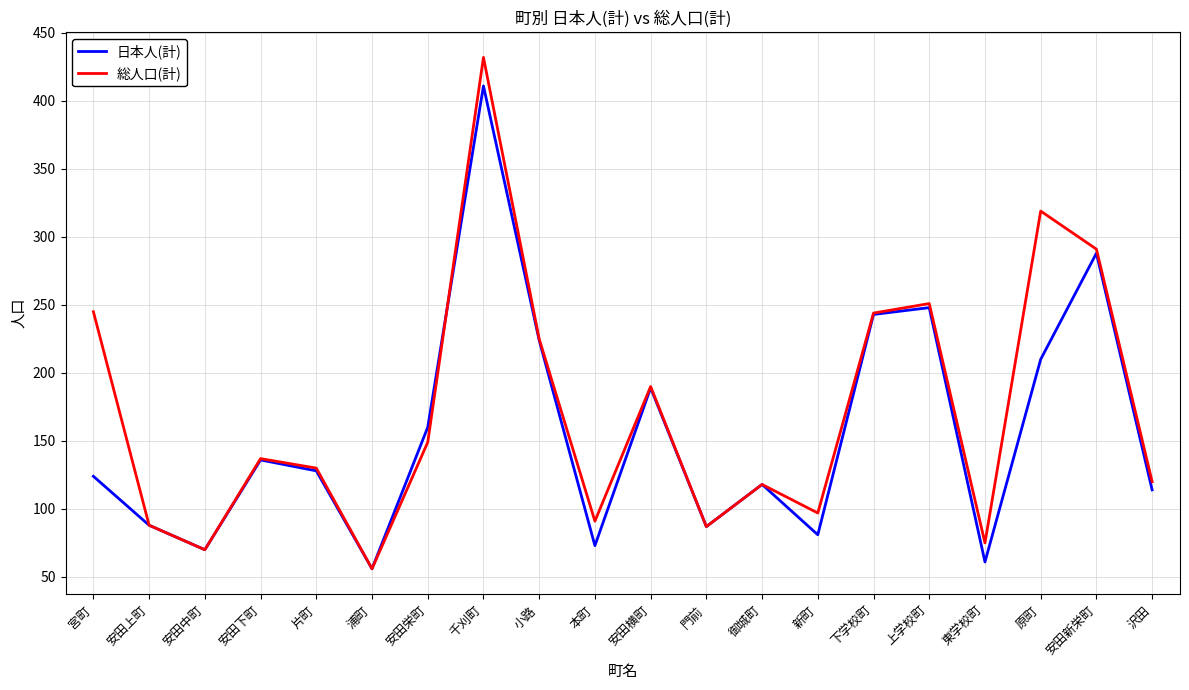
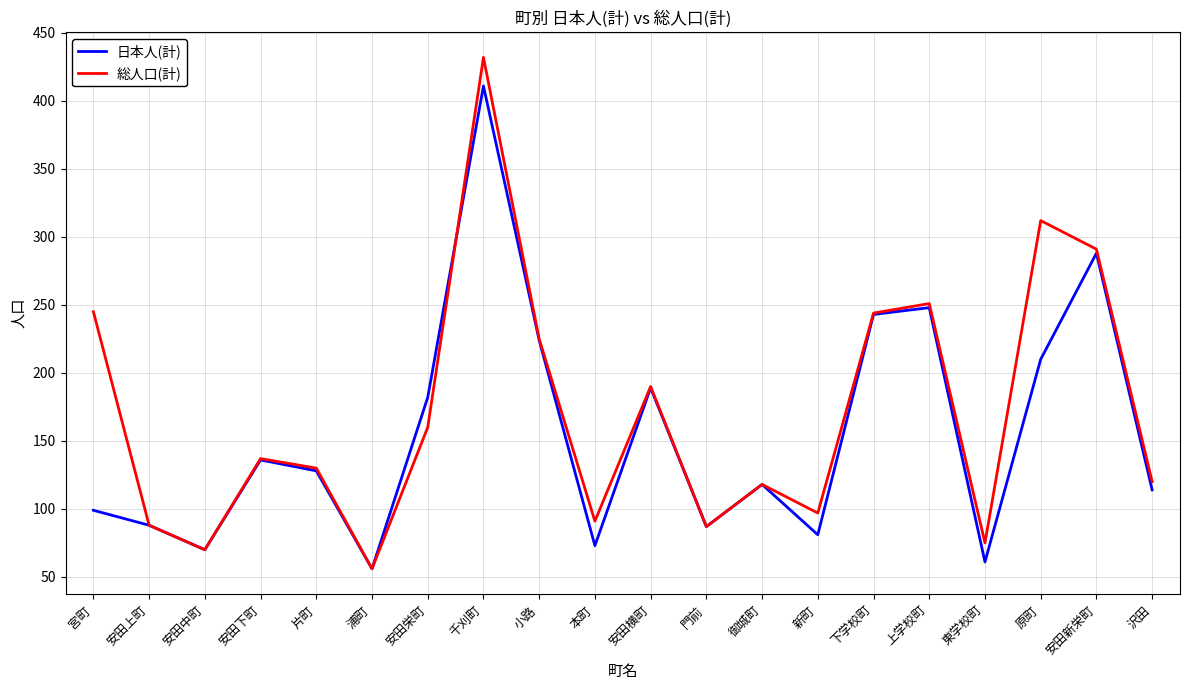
  {
    "日本人(計)": {
-     "宮町": 124,
+     "宮町": 99,
      "片町": 128,
-     "安田栄町": 160,
+     "安田栄町": 182,
      "千刈町": 411,
      "本町": 73,
      "新町": 81,
      "上学校町": 248,
      "東学校町": 61,
      "原町": 210,
      "安田新栄町": 288,
      "沢田": 114
    },
    "総人口(計)": {
      "宮町": 245,
      "片町": 130,
-     "安田栄町": 149,
+     "安田栄町": 160,
      "千刈町": 432,
      "本町": 91,
      "新町": 97,
      "上学校町": 251,
      "東学校町": 75,
-     "原町": 319,
+     "原町": 312,
      "安田新栄町": 291,
      "沢田": 120
    }
  }
